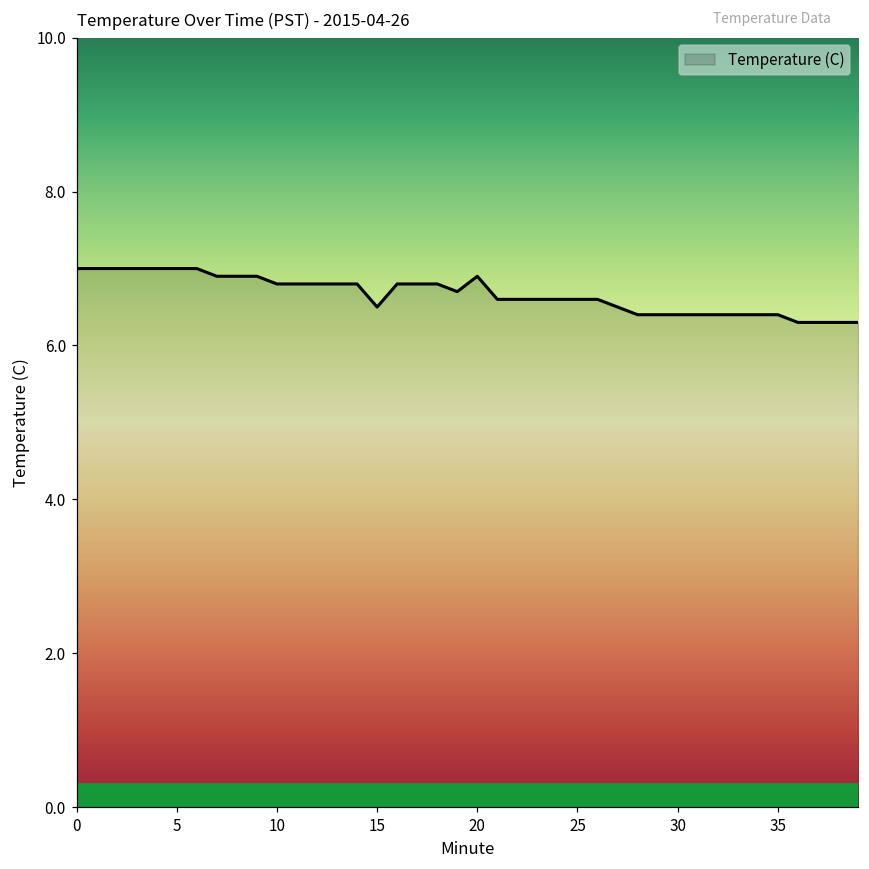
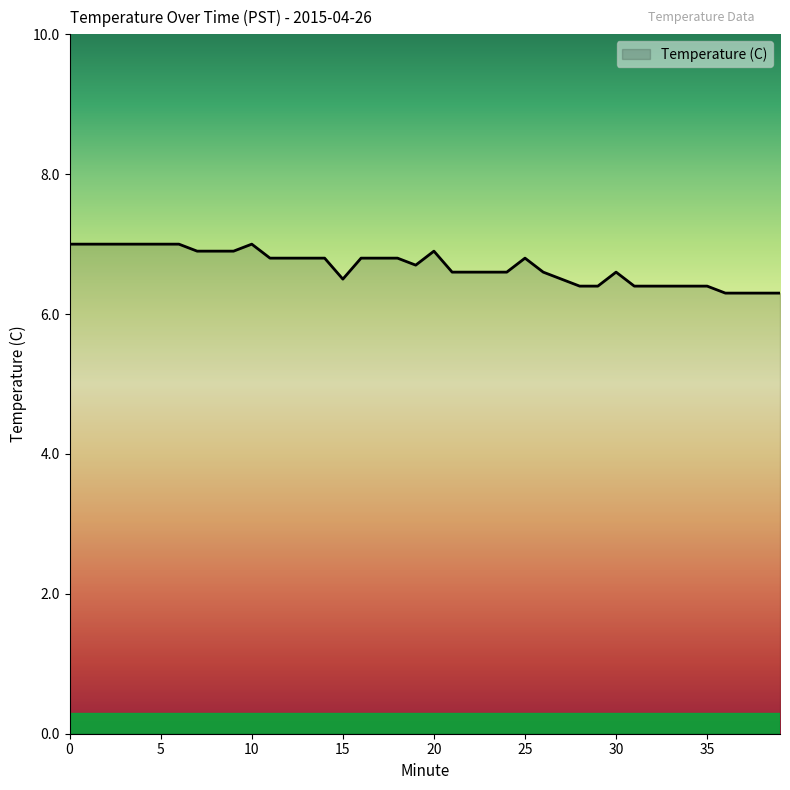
  {
    "0": 7.0,
    "5": 7.0,
-   "10": 6.8,
+   "10": 7.0,
    "15": 6.5,
    "20": 6.9,
-   "25": 6.6,
-   "30": 6.4,
+   "25": 6.8,
+   "30": 6.6,
    "35": 6.4
  }
